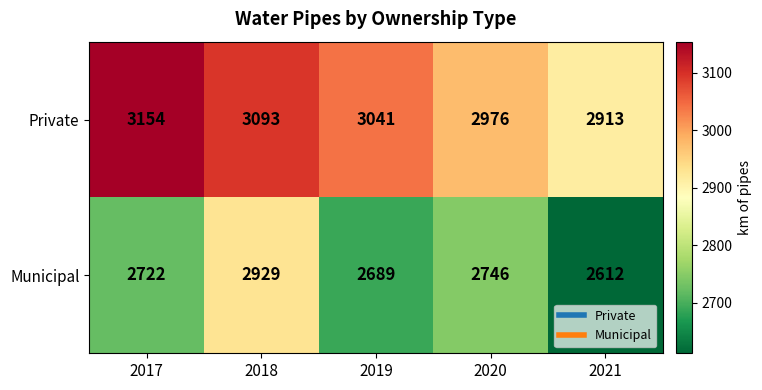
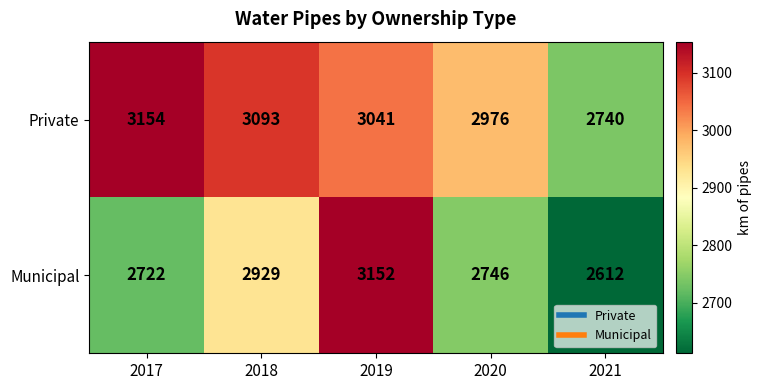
  {
    "Private": {
      "2017": 3154,
      "2018": 3093,
      "2019": 3041,
      "2020": 2976,
-     "2021": 2913
+     "2021": 2740
    },
    "Municipal": {
      "2017": 2722,
      "2018": 2929,
-     "2019": 2689,
+     "2019": 3152,
      "2020": 2746,
      "2021": 2612
    }
  }
